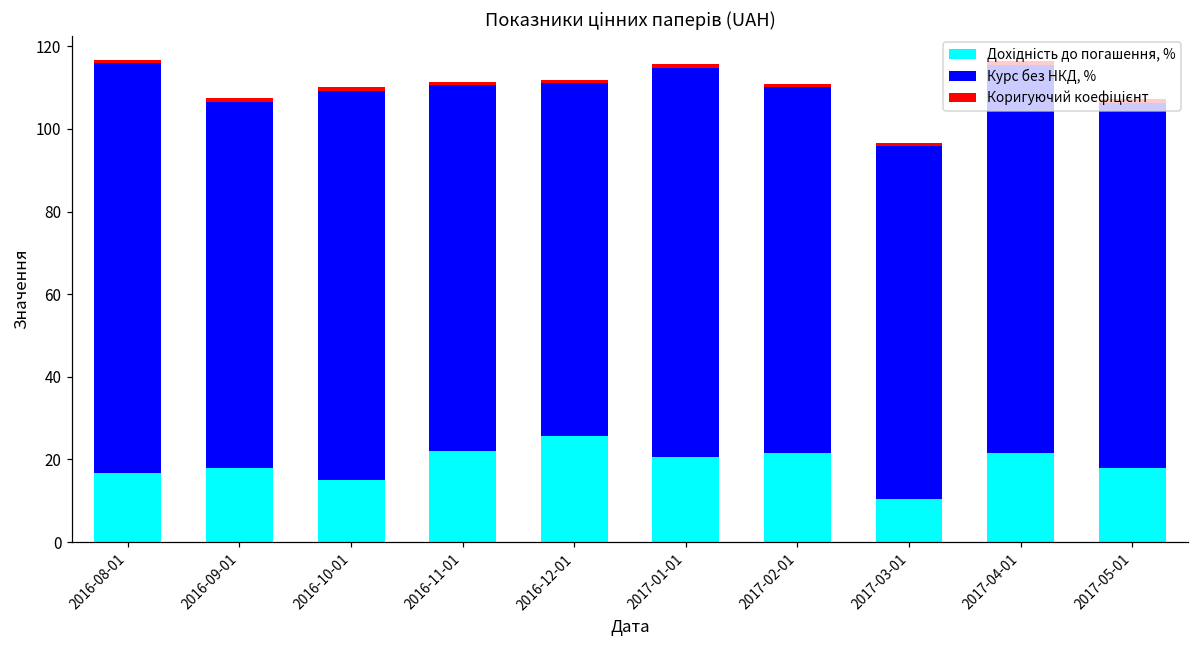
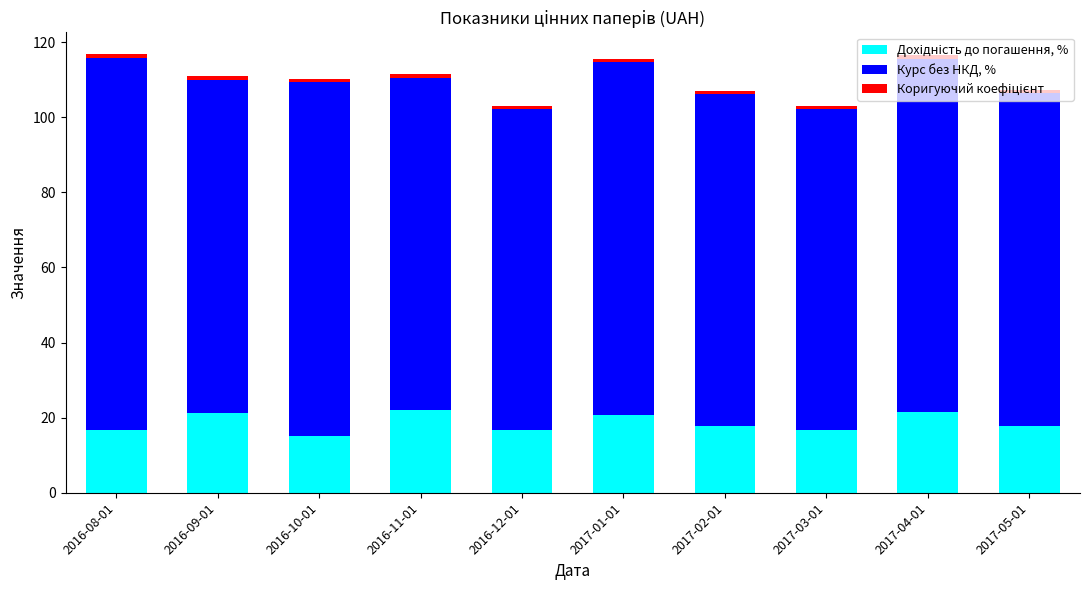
  {
    "Дохідність до погашення, %": {
      "2016-08-01": 17,
-     "2016-09-01": 18,
+     "2016-09-01": 21,
      "2016-10-01": 15,
      "2016-11-01": 22,
-     "2016-12-01": 26,
+     "2016-12-01": 17,
      "2017-01-01": 21,
-     "2017-02-01": 22,
-     "2017-03-01": 10,
+     "2017-02-01": 18,
+     "2017-03-01": 17,
      "2017-04-01": 22,
      "2017-05-01": 18
    },
    "Курс без НКД, %": {
      "2016-08-01": 99,
      "2016-09-01": 89,
      "2016-10-01": 94,
      "2016-11-01": 88,
      "2016-12-01": 85,
      "2017-01-01": 94,
      "2017-02-01": 88,
      "2017-03-01": 86
    },
    "Коригуючий коефіцієнт": {
      "2016-08-01": 1,
      "2016-09-01": 1,
      "2016-10-01": 1,
      "2016-11-01": 1,
      "2016-12-01": 1,
      "2017-01-01": 1,
      "2017-02-01": 1,
      "2017-03-01": 1
    }
  }
